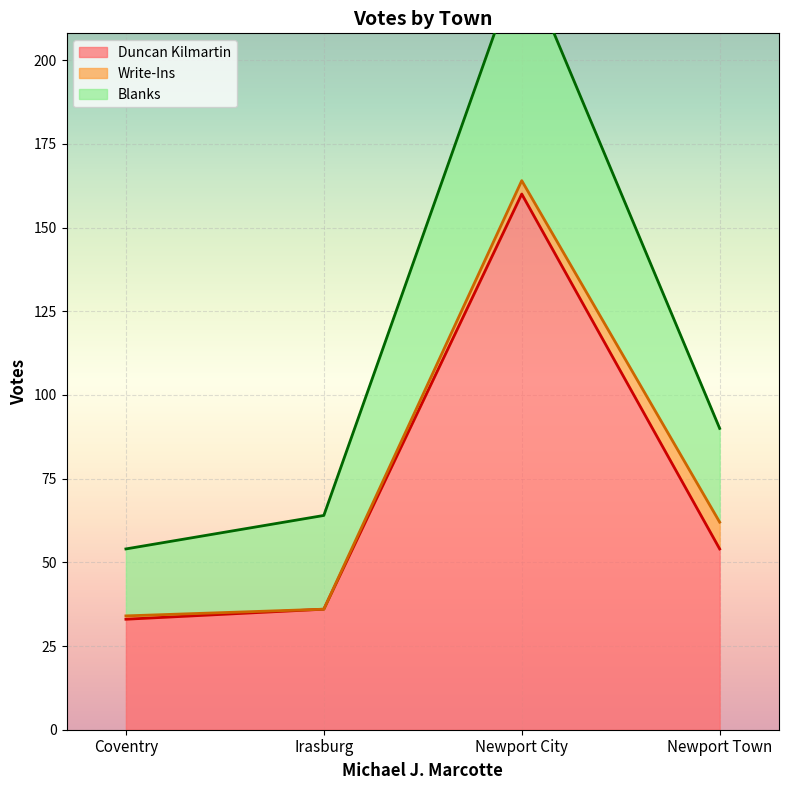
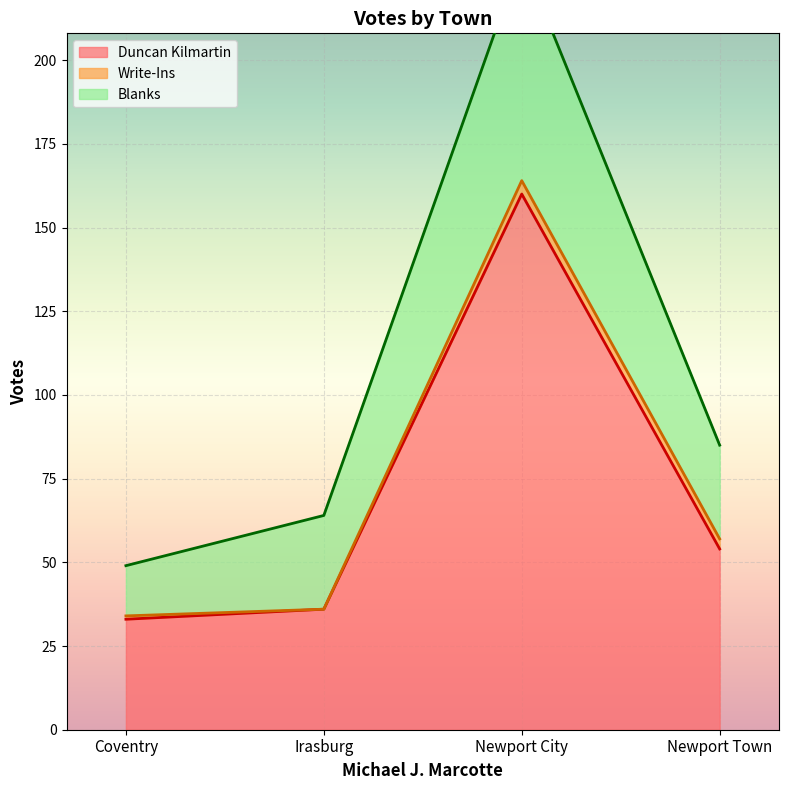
  {
    "Duncan Kilmartin": {
      "Coventry": 33,
      "Newport City": 160,
      "Newport Town": 54
    },
    "Write-Ins": {
      "Coventry": 1,
      "Newport City": 4,
-     "Newport Town": 8
+     "Newport Town": 3
    },
    "Blanks": {
-     "Coventry": 20,
+     "Coventry": 15,
      "Irasburg": 28,
      "Newport Town": 28
    }
  }
